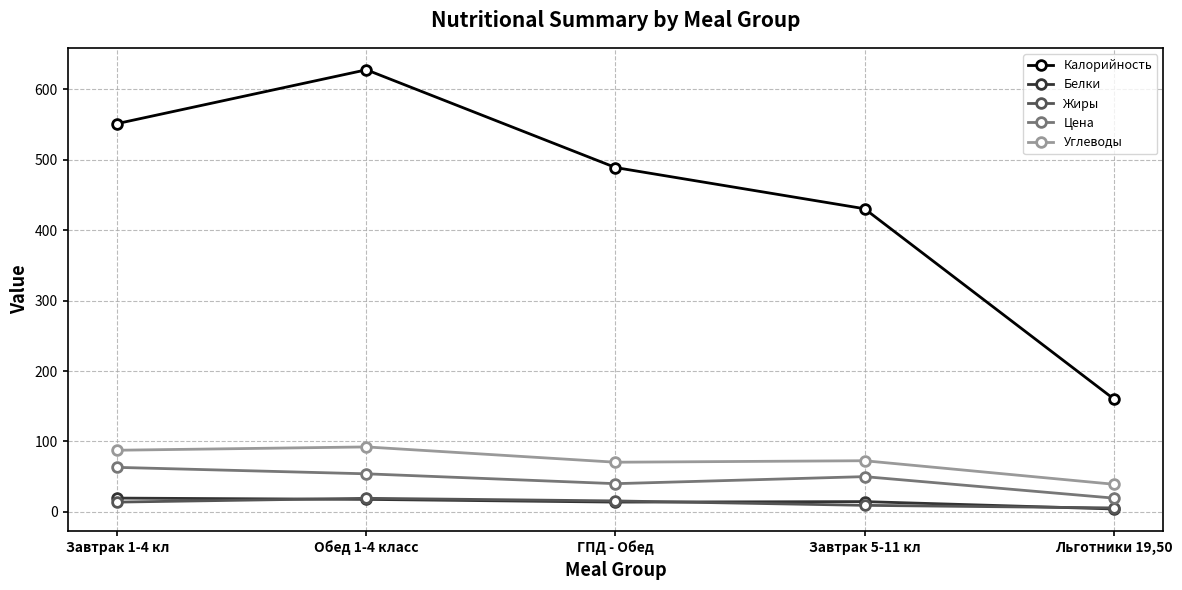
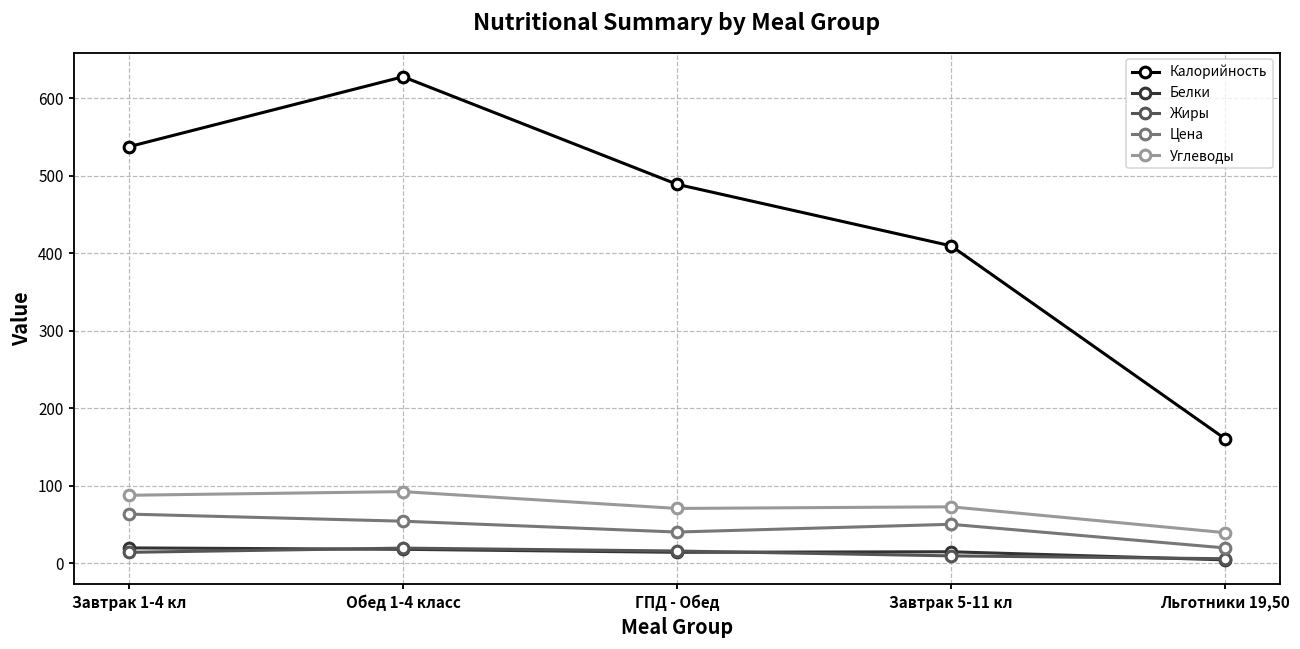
  {
    "Калорийность": {
-     "Завтрак 1-4 кл": 550,
+     "Завтрак 1-4 кл": 540,
      "Обед 1-4 класс": 630,
      "ГПД - Обед": 490,
-     "Завтрак 5-11 кл": 430,
+     "Завтрак 5-11 кл": 410,
      "Льготники 19,50": 160
    }
  }
